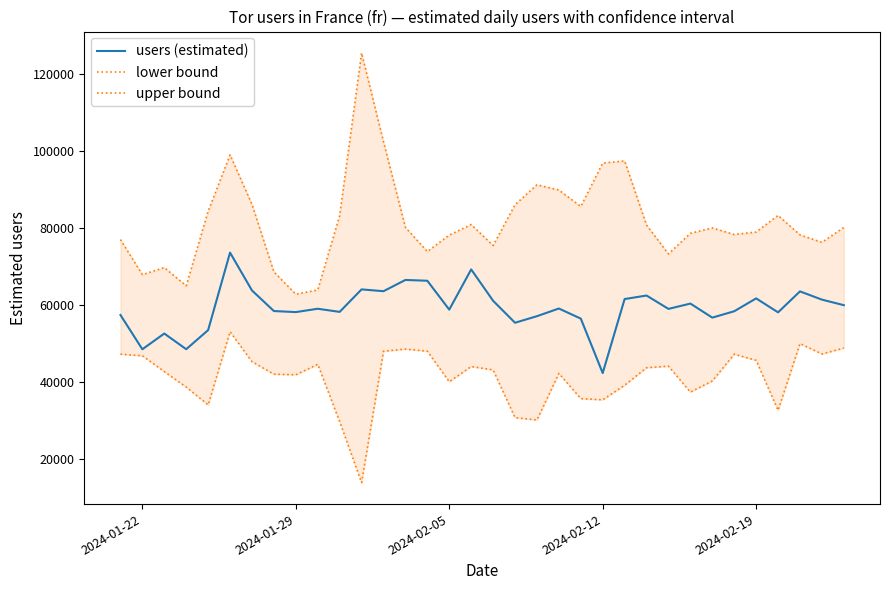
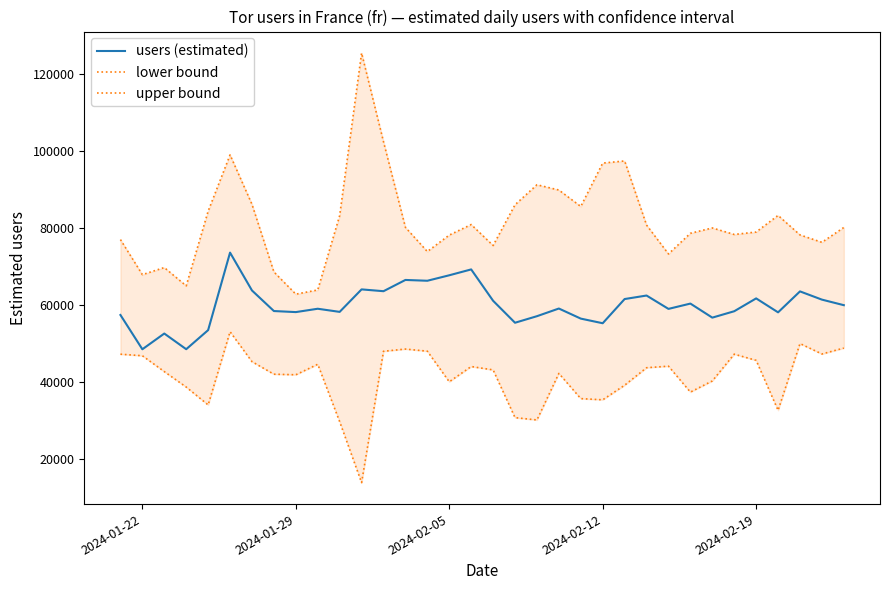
  {
    "users (estimated)": {
      "2024-01-22": 48000,
      "2024-01-29": 58000,
-     "2024-02-05": 59000,
-     "2024-02-12": 42000,
+     "2024-02-05": 68000,
+     "2024-02-12": 55000,
      "2024-02-19": 62000
    }
  }
